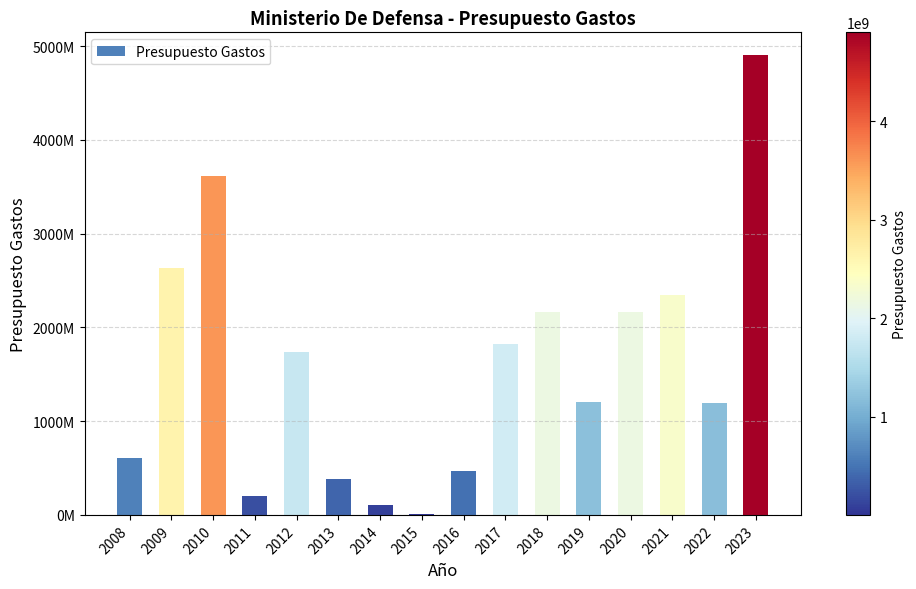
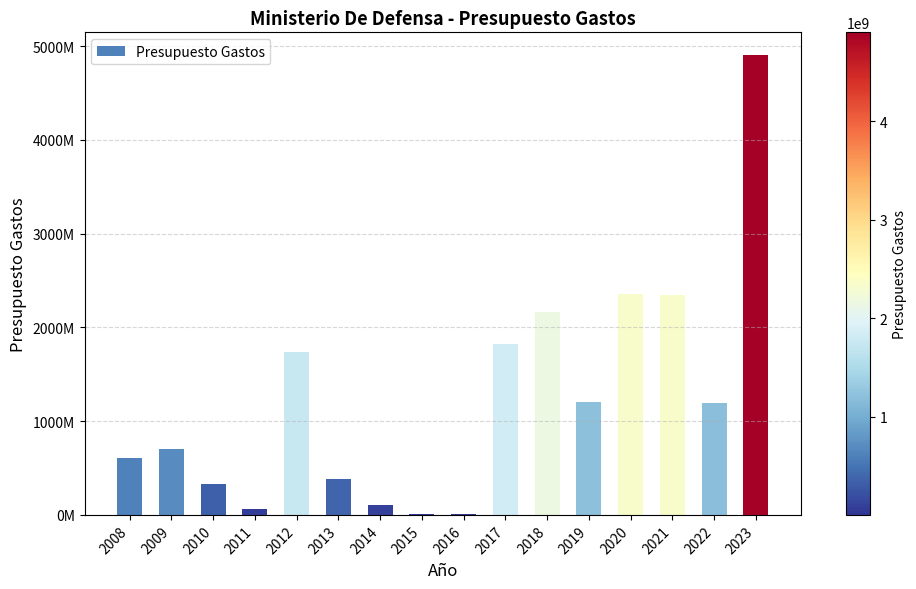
  {
    "2008": 600000000,
-   "2009": 2600000000,
-   "2010": 3600000000,
-   "2011": 200000000,
+   "2009": 700000000,
+   "2010": 300000000,
+   "2011": 100000000,
    "2012": 1700000000,
    "2013": 400000000,
    "2014": 100000000,
-   "2016": 500000000,
+   "2016": 0,
    "2017": 1800000000,
    "2018": 2200000000,
    "2019": 1200000000,
-   "2020": 2200000000,
+   "2020": 2400000000,
    "2021": 2300000000,
    "2022": 1200000000,
    "2023": 4900000000
  }
